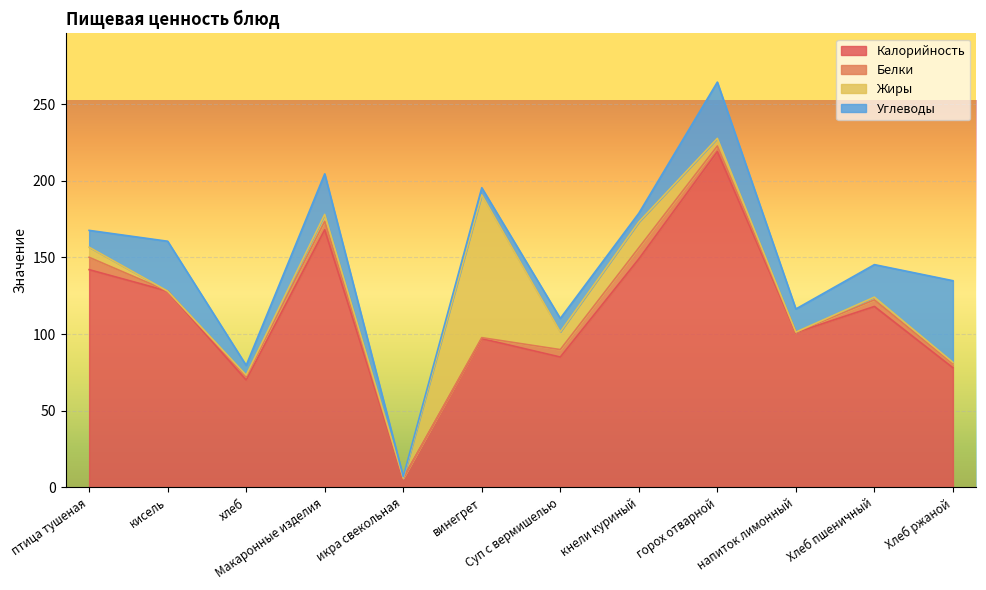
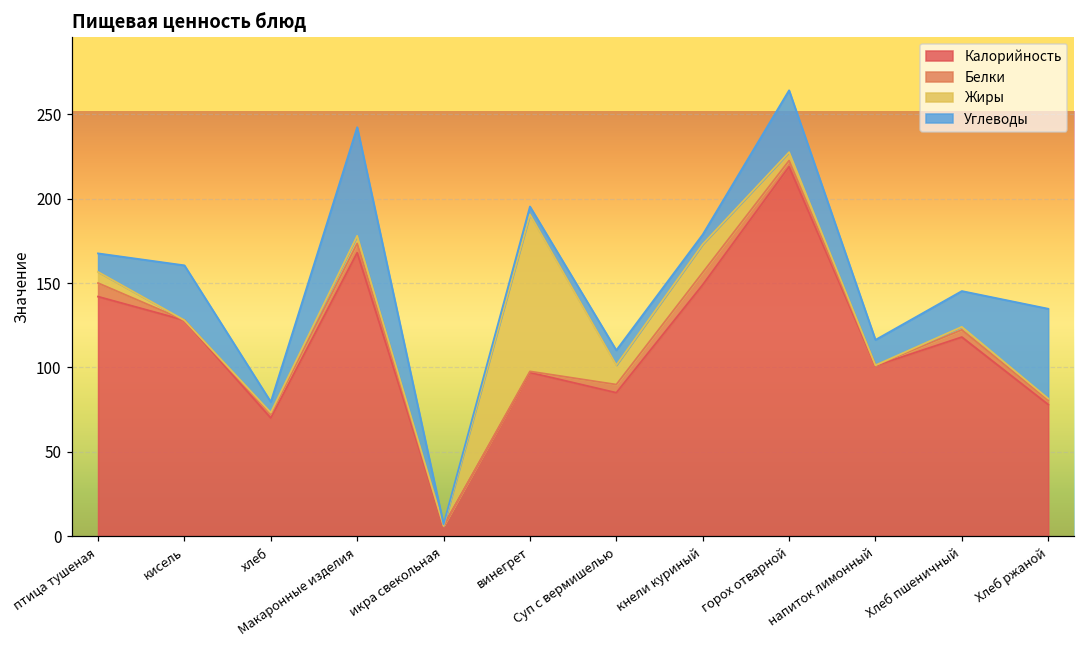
  {
    "Жиры": {
      "птица тушеная": 7,
      "Макаронные изделия": 5,
      "винегрет": 93,
      "Суп с вермишелью": 12,
      "кнели куриный": 17,
      "горох отварной": 5,
      "Хлеб пшеничный": 2
    },
    "Углеводы": {
      "птица тушеная": 11,
      "кисель": 33,
      "хлеб": 6,
-     "Макаронные изделия": 26,
+     "Макаронные изделия": 64,
      "винегрет": 5,
      "Суп с вермишелью": 9,
      "кнели куриный": 6,
      "горох отварной": 37,
      "напиток лимонный": 15,
      "Хлеб пшеничный": 21,
      "Хлеб ржаной": 53
    }
  }
